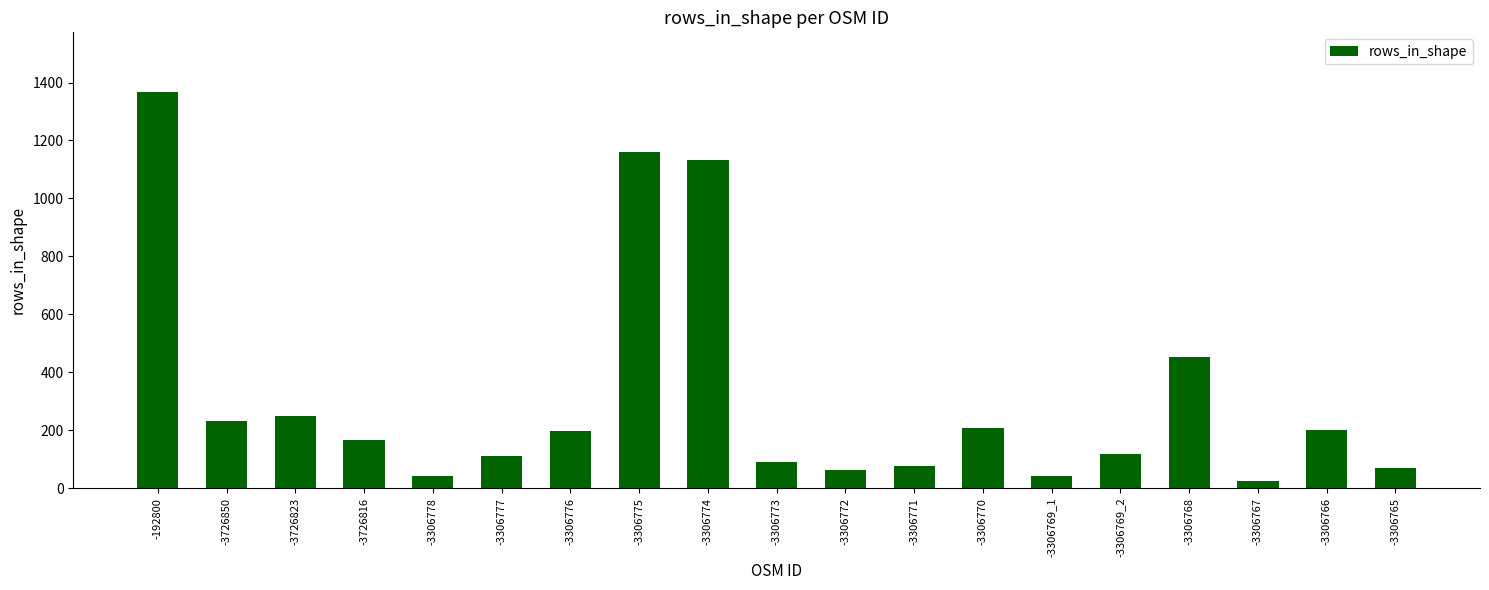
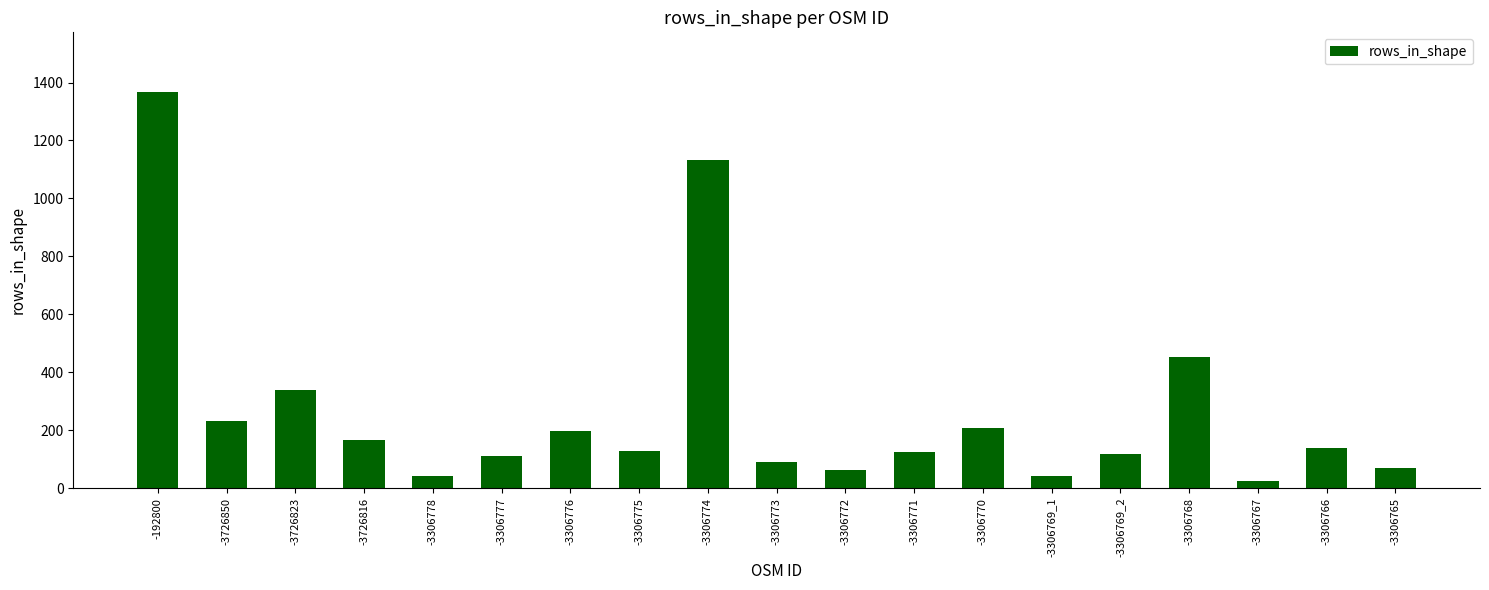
  {
    "-192800": 1370,
    "-3726850": 230,
-   "-3726823": 250,
+   "-3726823": 340,
    "-3726816": 170,
    "-3306778": 40,
    "-3306777": 110,
    "-3306776": 200,
-   "-3306775": 1160,
+   "-3306775": 130,
    "-3306774": 1130,
    "-3306773": 90,
    "-3306772": 60,
-   "-3306771": 80,
+   "-3306771": 120,
    "-3306770": 210,
    "-3306769_1": 40,
    "-3306769_2": 120,
    "-3306768": 450,
    "-3306767": 20,
-   "-3306766": 200,
+   "-3306766": 140,
    "-3306765": 70
  }
